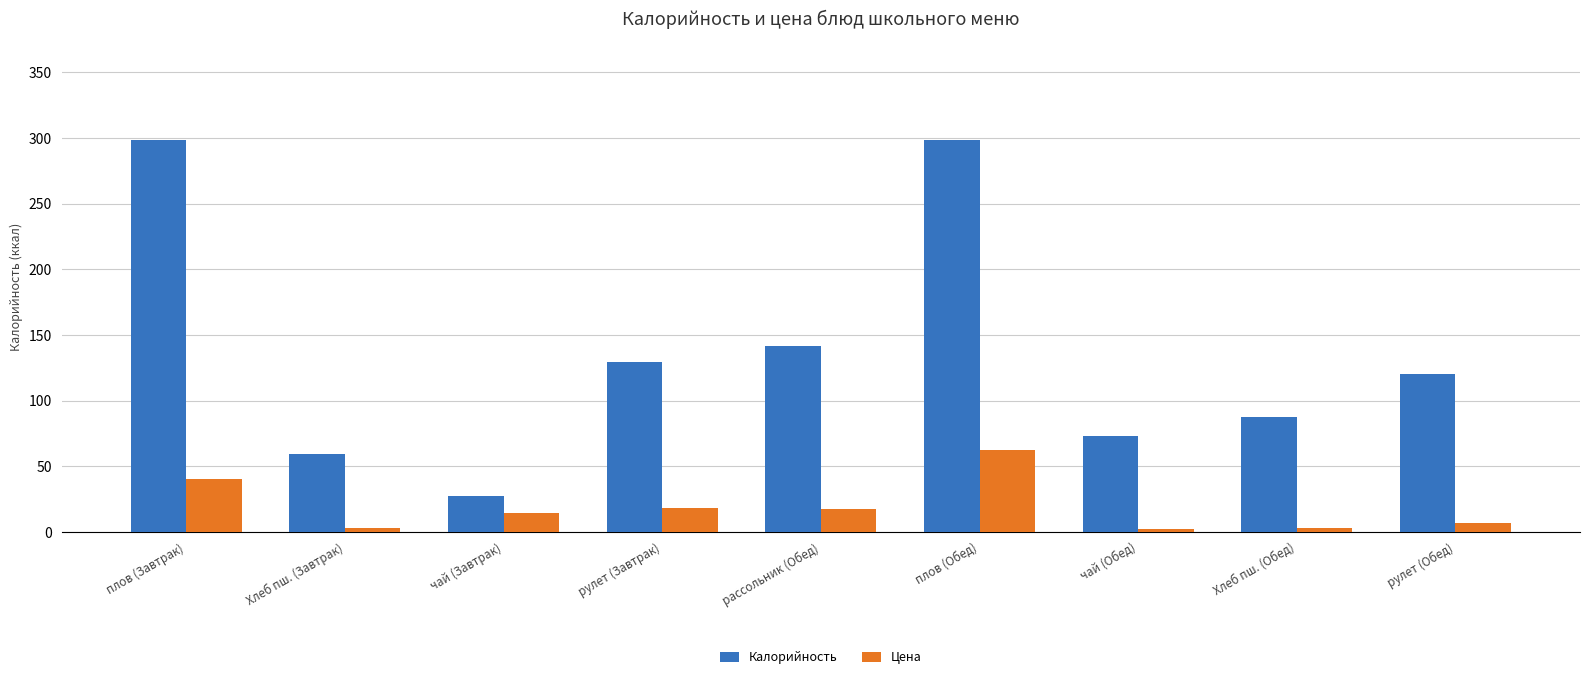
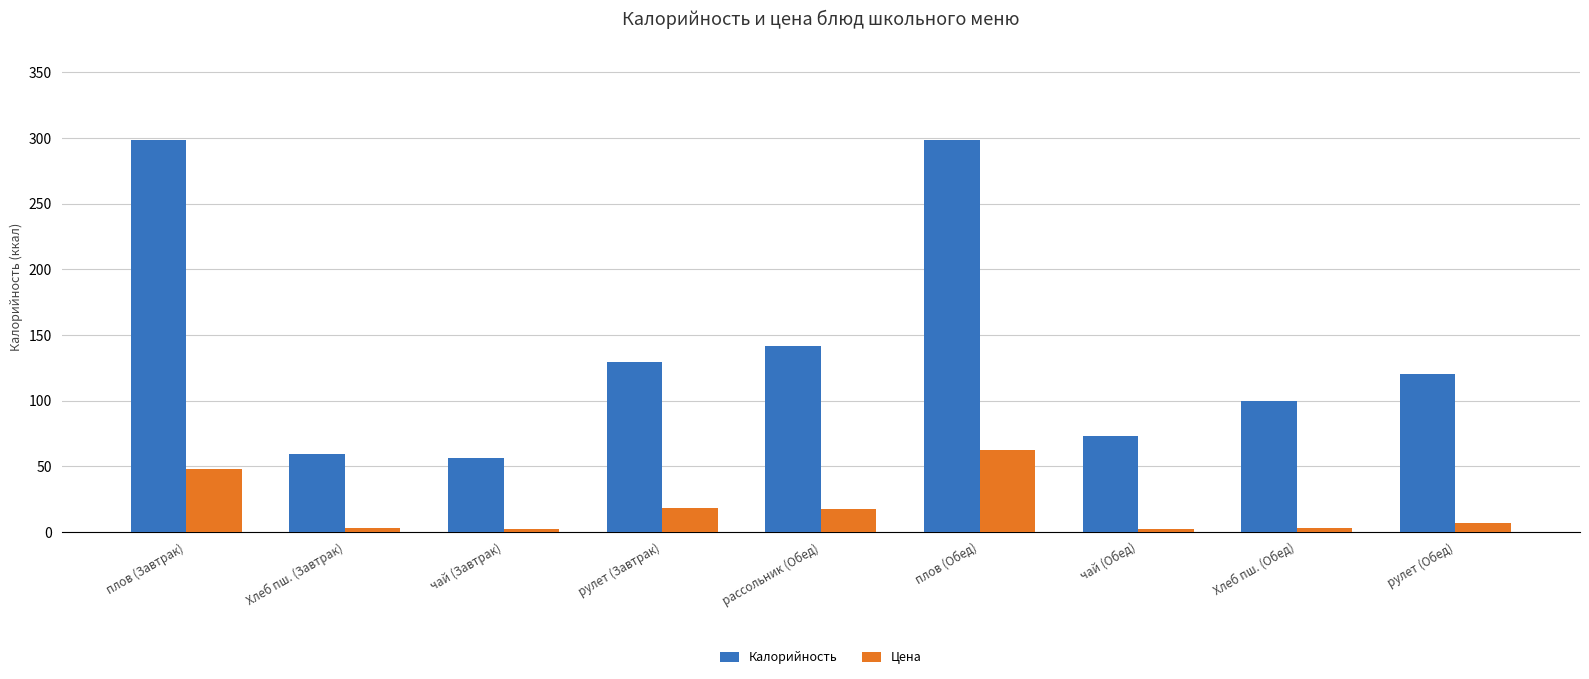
  {
    "Калорийность": {
      "плов (Завтрак)": 299,
      "Хлеб пш. (Завтрак)": 59,
-     "чай (Завтрак)": 27,
+     "чай (Завтрак)": 56,
      "рулет (Завтрак)": 130,
      "рассольник (Обед)": 141,
      "плов (Обед)": 299,
      "чай (Обед)": 73,
-     "Хлеб пш. (Обед)": 87,
+     "Хлеб пш. (Обед)": 100,
      "рулет (Обед)": 120
    },
    "Цена": {
-     "плов (Завтрак)": 40,
+     "плов (Завтрак)": 48,
      "Хлеб пш. (Завтрак)": 3,
-     "чай (Завтрак)": 15,
+     "чай (Завтрак)": 2,
      "рулет (Завтрак)": 18,
      "рассольник (Обед)": 17,
      "плов (Обед)": 63,
      "чай (Обед)": 2,
      "Хлеб пш. (Обед)": 3,
      "рулет (Обед)": 7
    }
  }
